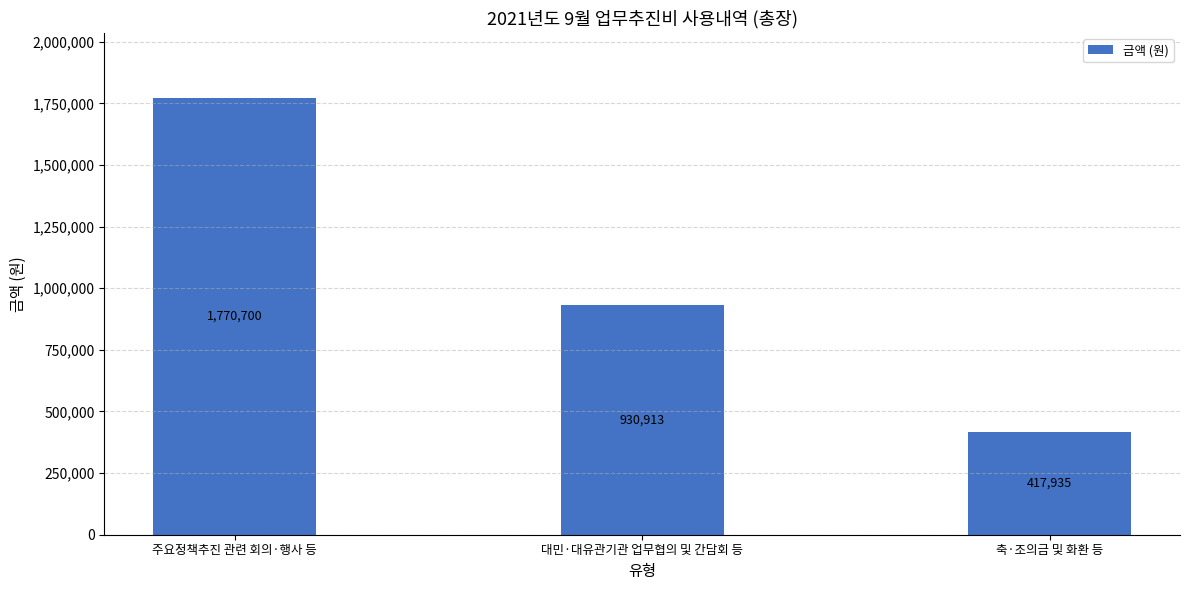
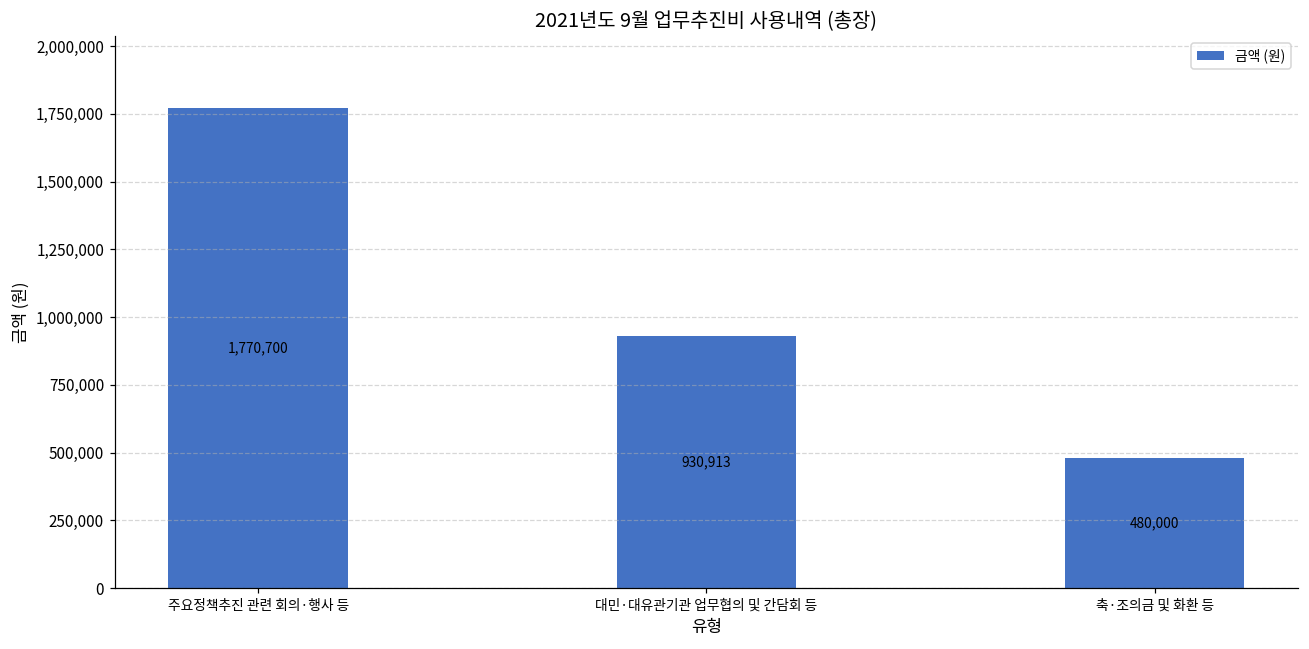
  {
    "주요정책추진 관련 회의·행사 등": "1,770,700",
    "대민·대유관기관 업무협의 및 간담회 등": "930,913",
-   "축·조의금 및 화환 등": "417,935"
+   "축·조의금 및 화환 등": "480,000"
  }
